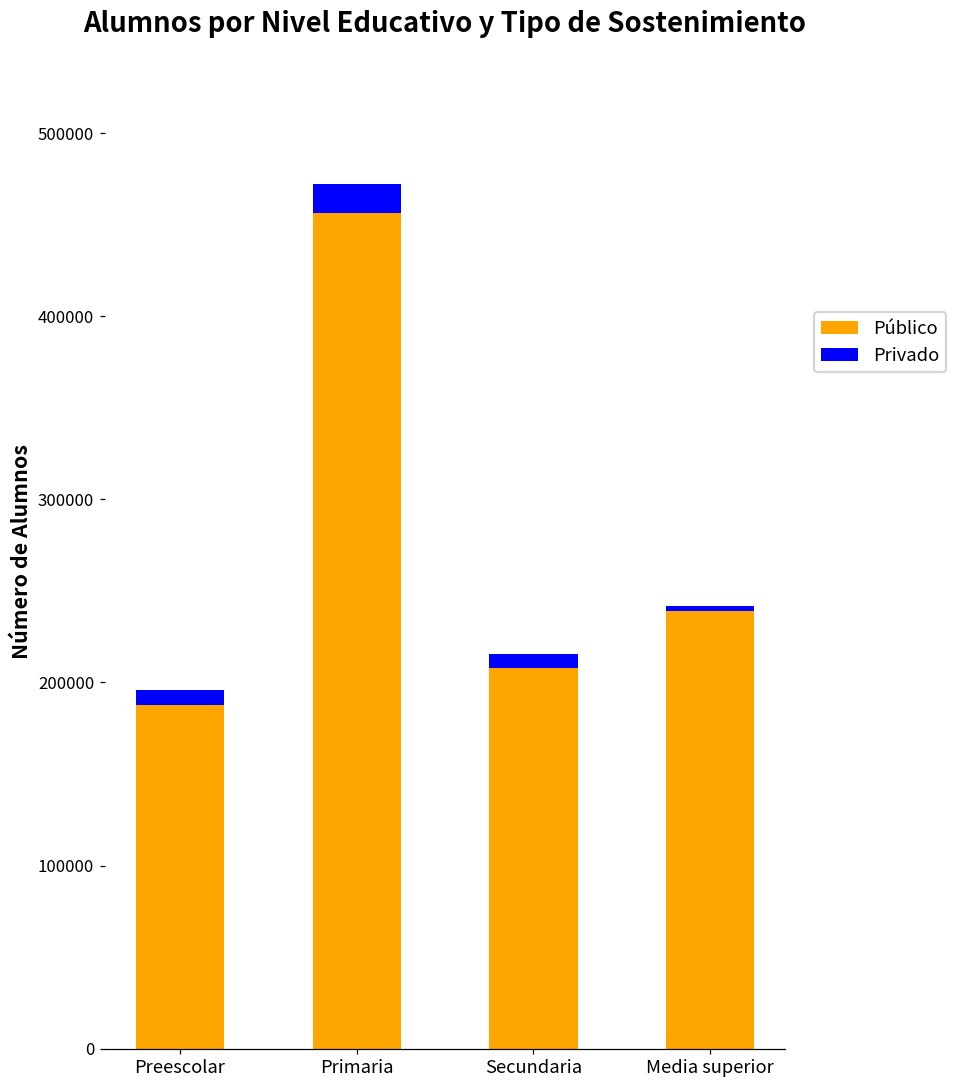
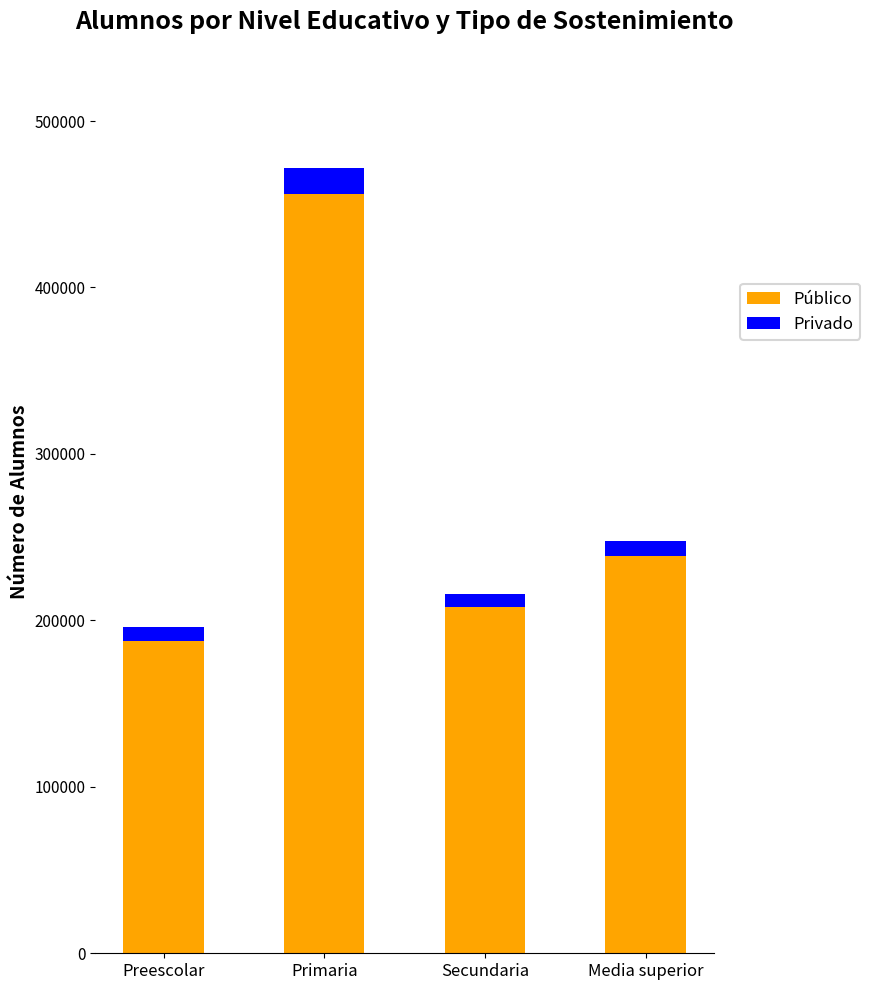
  {
    "Público": {
      "Preescolar": 188000,
      "Primaria": 456000,
      "Secundaria": 208000,
      "Media superior": 239000
    },
    "Privado": {
      "Preescolar": 8000,
      "Primaria": 16000,
      "Secundaria": 8000,
-     "Media superior": 3000
+     "Media superior": 9000
    }
  }
